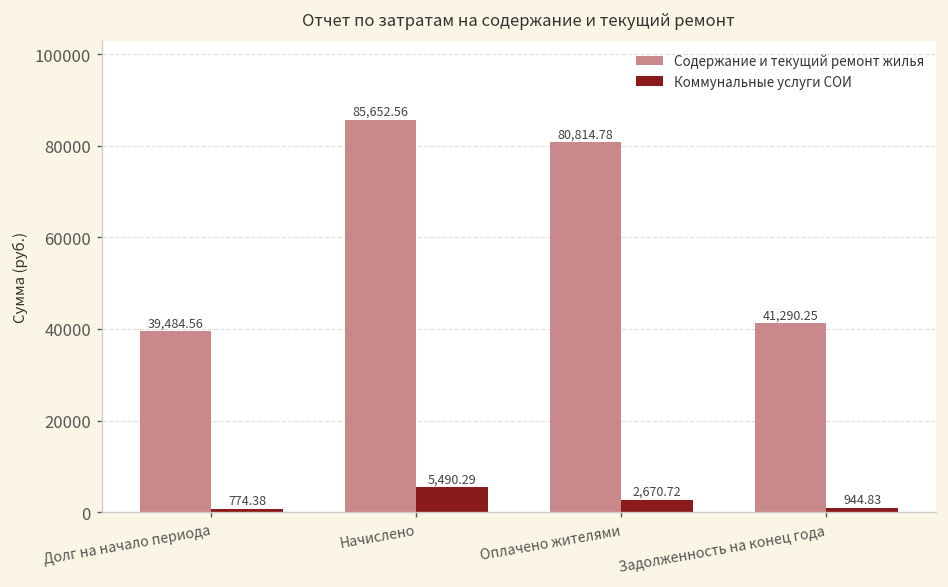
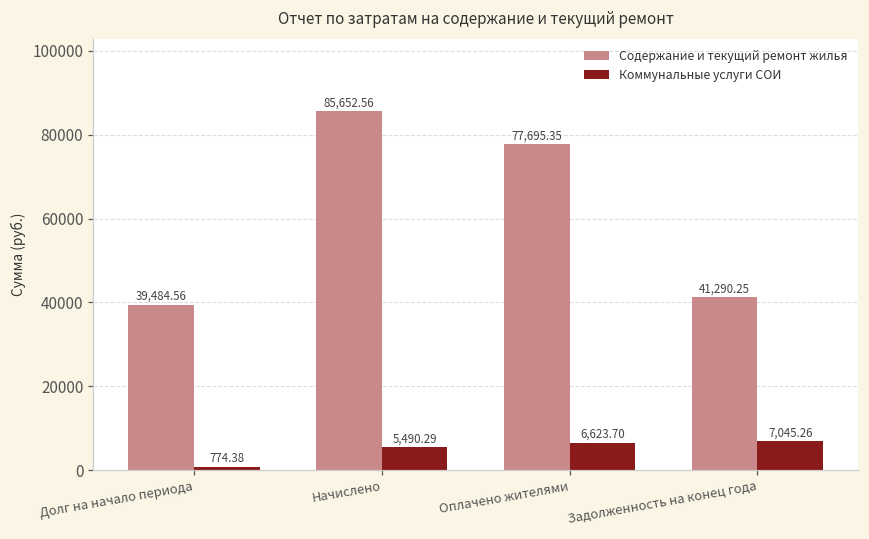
  {
    "Содержание и текущий ремонт жилья": {
      "Долг на начало периода": "39,484.56",
      "Начислено": "85,652.56",
-     "Оплачено жителями": "80,814.78",
+     "Оплачено жителями": "77,695.35",
      "Задолженность на конец года": "41,290.25"
    },
    "Коммунальные услуги СОИ": {
      "Долг на начало периода": "774.38",
      "Начислено": "5,490.29",
-     "Оплачено жителями": "2,670.72",
-     "Задолженность на конец года": "944.83"
+     "Оплачено жителями": "6,623.70",
+     "Задолженность на конец года": "7,045.26"
    }
  }
